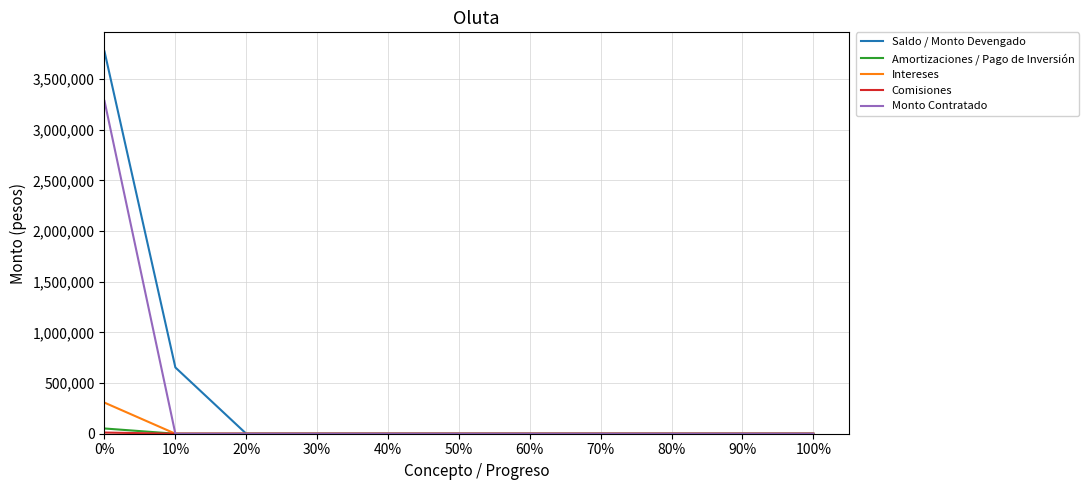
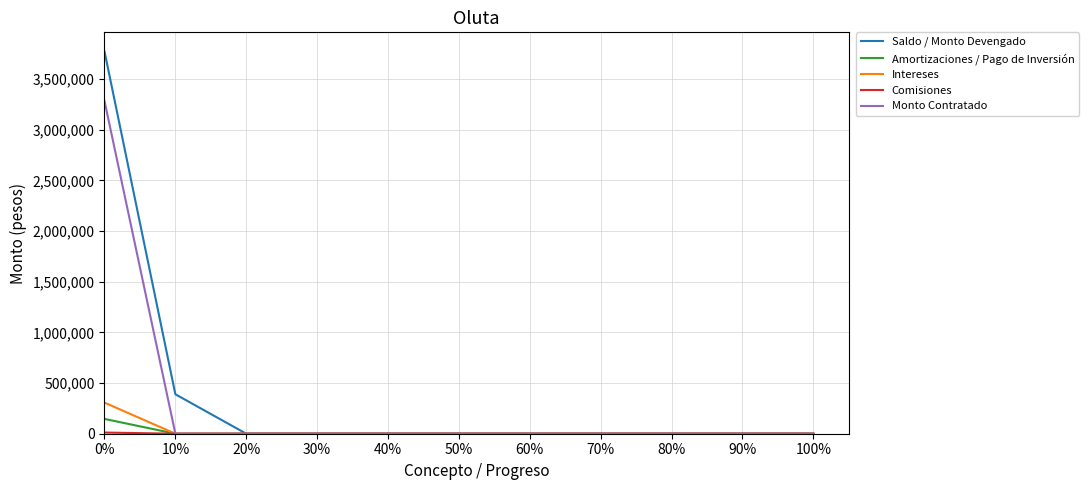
  {
    "Saldo / Monto Devengado": {
      "0%": "3,770,000",
-     "10%": "650,000"
+     "10%": "390,000"
    },
    "Amortizaciones / Pago de Inversión": {
-     "0%": "50,000"
+     "0%": "150,000"
    },
    "Intereses": {
      "0%": "310,000"
    },
    "Comisiones": {
      "0%": "10,000"
    },
    "Monto Contratado": {
      "0%": "3,280,000"
    }
  }
